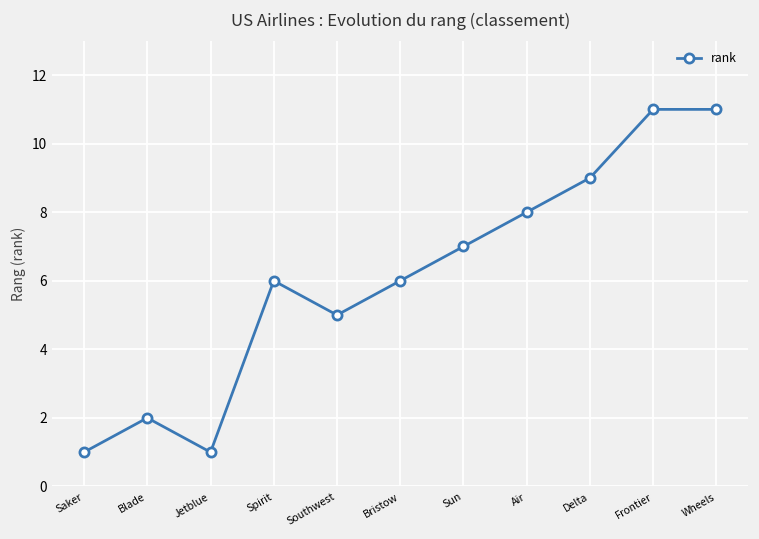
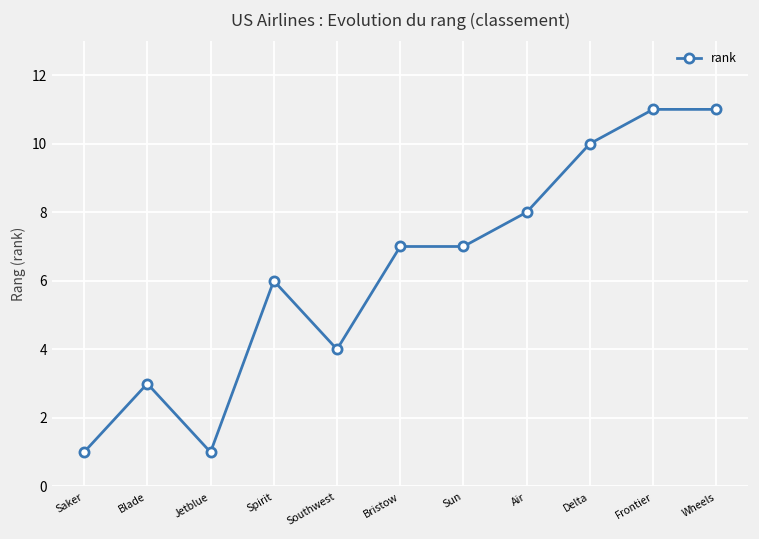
  {
    "Saker": 1,
-   "Blade": 2,
+   "Blade": 3,
    "Jetblue": 1,
    "Spirit": 6,
-   "Southwest": 5,
-   "Bristow": 6,
+   "Southwest": 4,
+   "Bristow": 7,
    "Sun": 7,
    "Air": 8,
-   "Delta": 9,
+   "Delta": 10,
    "Frontier": 11,
    "Wheels": 11
  }
